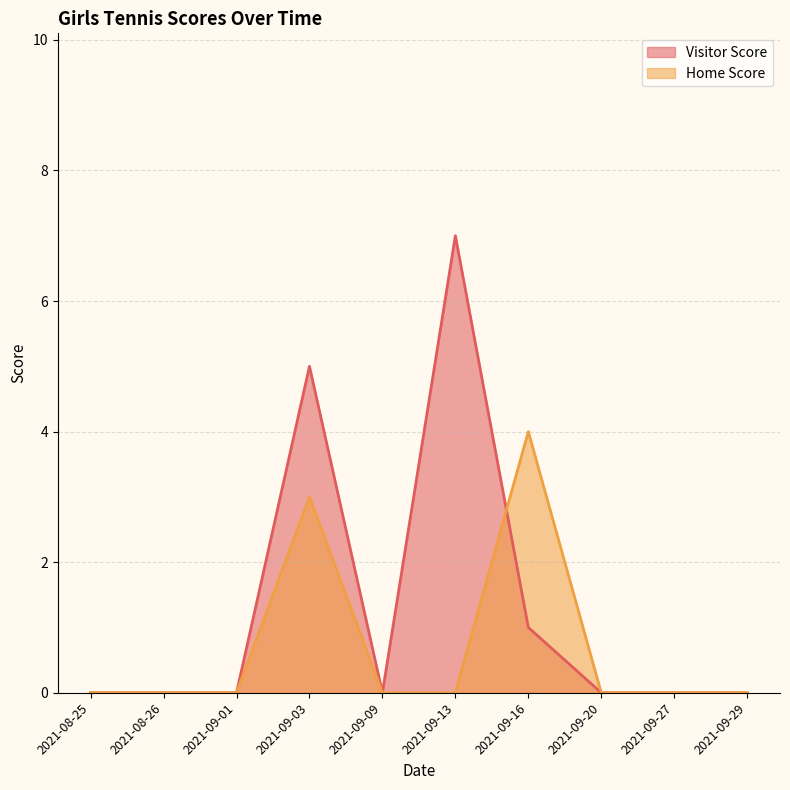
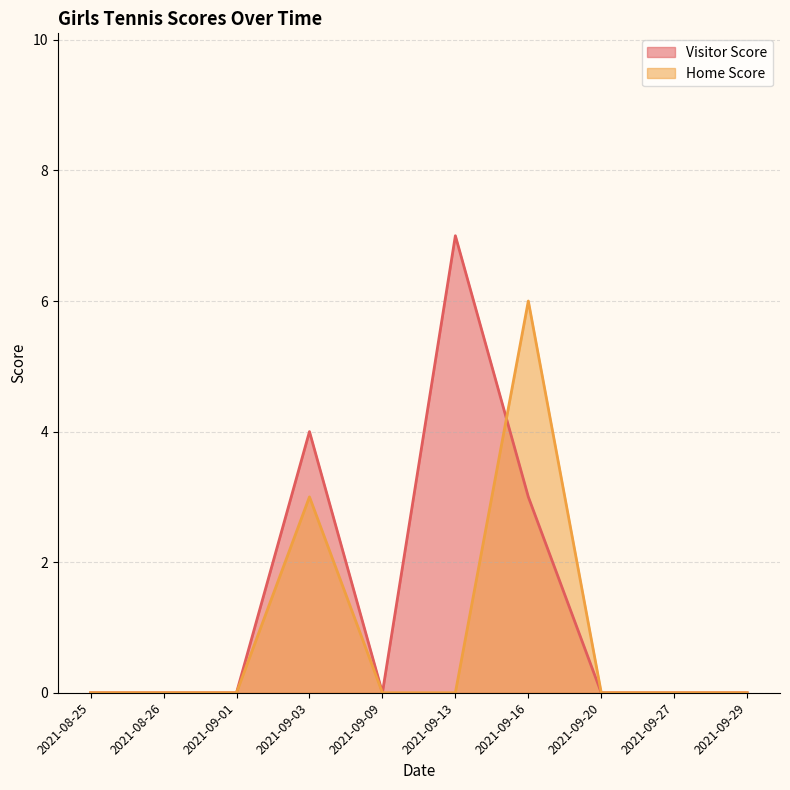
  {
    "Visitor Score": {
-     "2021-09-03": 5,
+     "2021-09-03": 4,
      "2021-09-13": 7,
-     "2021-09-16": 1
+     "2021-09-16": 3
    },
    "Home Score": {
      "2021-09-03": 3,
      "2021-09-13": 0,
-     "2021-09-16": 4
+     "2021-09-16": 6
    }
  }
